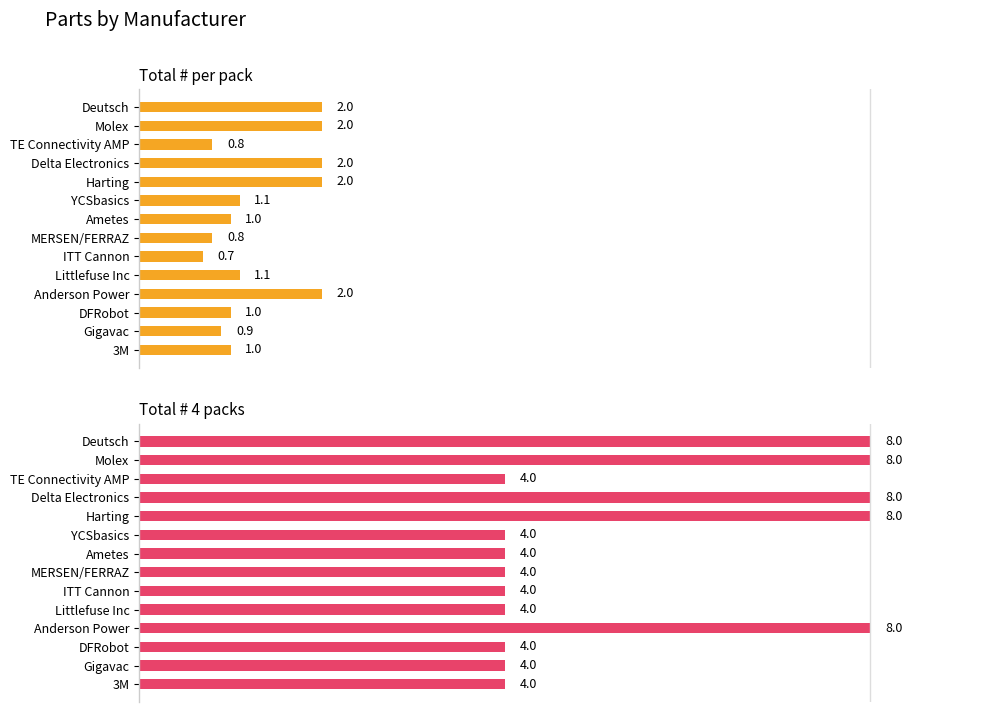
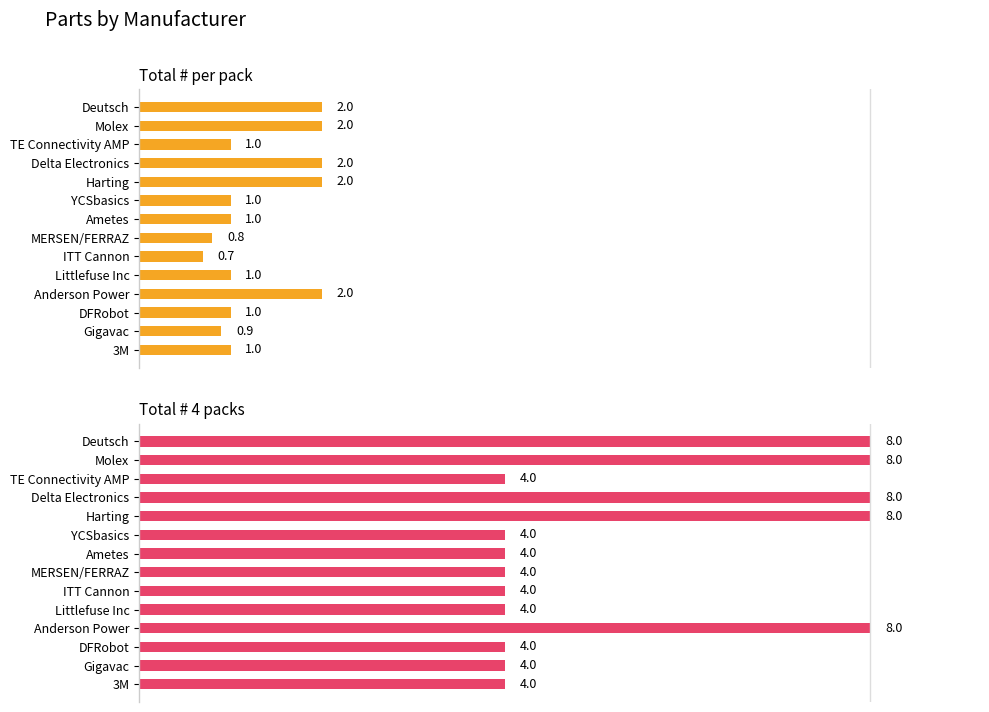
  {
    "Total # per pack": {
      "Deutsch": 2.0,
      "Molex": 2.0,
-     "TE Connectivity AMP": 0.8,
+     "TE Connectivity AMP": 1.0,
      "Delta Electronics": 2.0,
      "Harting": 2.0,
-     "YCSbasics": 1.1,
+     "YCSbasics": 1.0,
      "Ametes": 1.0,
      "MERSEN/FERRAZ": 0.8,
      "ITT Cannon": 0.7,
-     "Littlefuse Inc": 1.1,
+     "Littlefuse Inc": 1.0,
      "Anderson Power": 2.0,
      "DFRobot": 1.0,
      "Gigavac": 0.9,
      "3M": 1.0
    },
    "Total # 4 packs": {
      "Deutsch": 8.0,
      "Molex": 8.0,
      "TE Connectivity AMP": 4.0,
      "Delta Electronics": 8.0,
      "Harting": 8.0,
      "YCSbasics": 4.0,
      "Ametes": 4.0,
      "MERSEN/FERRAZ": 4.0,
      "ITT Cannon": 4.0,
      "Littlefuse Inc": 4.0,
      "Anderson Power": 8.0,
      "DFRobot": 4.0,
      "Gigavac": 4.0,
      "3M": 4.0
    }
  }
